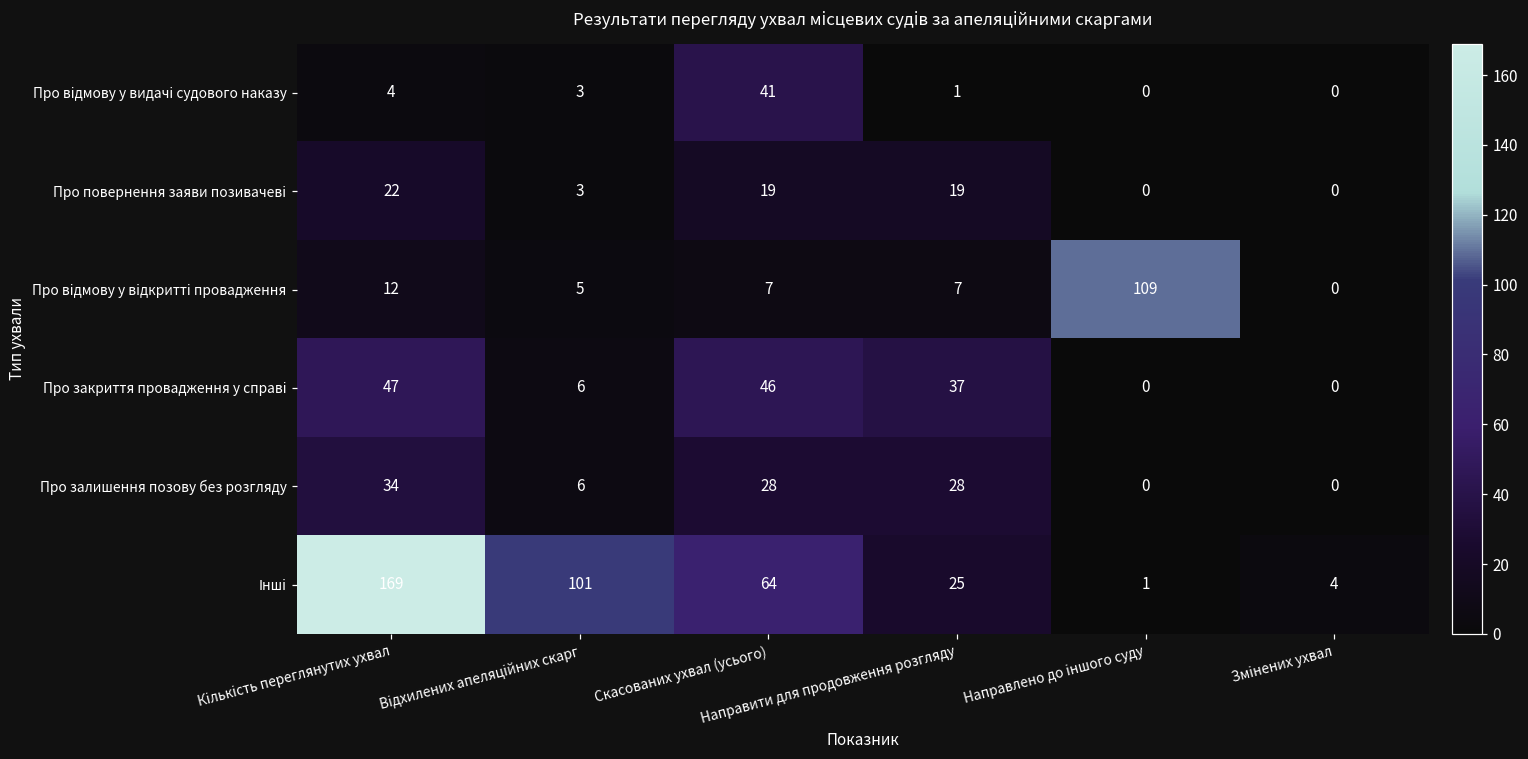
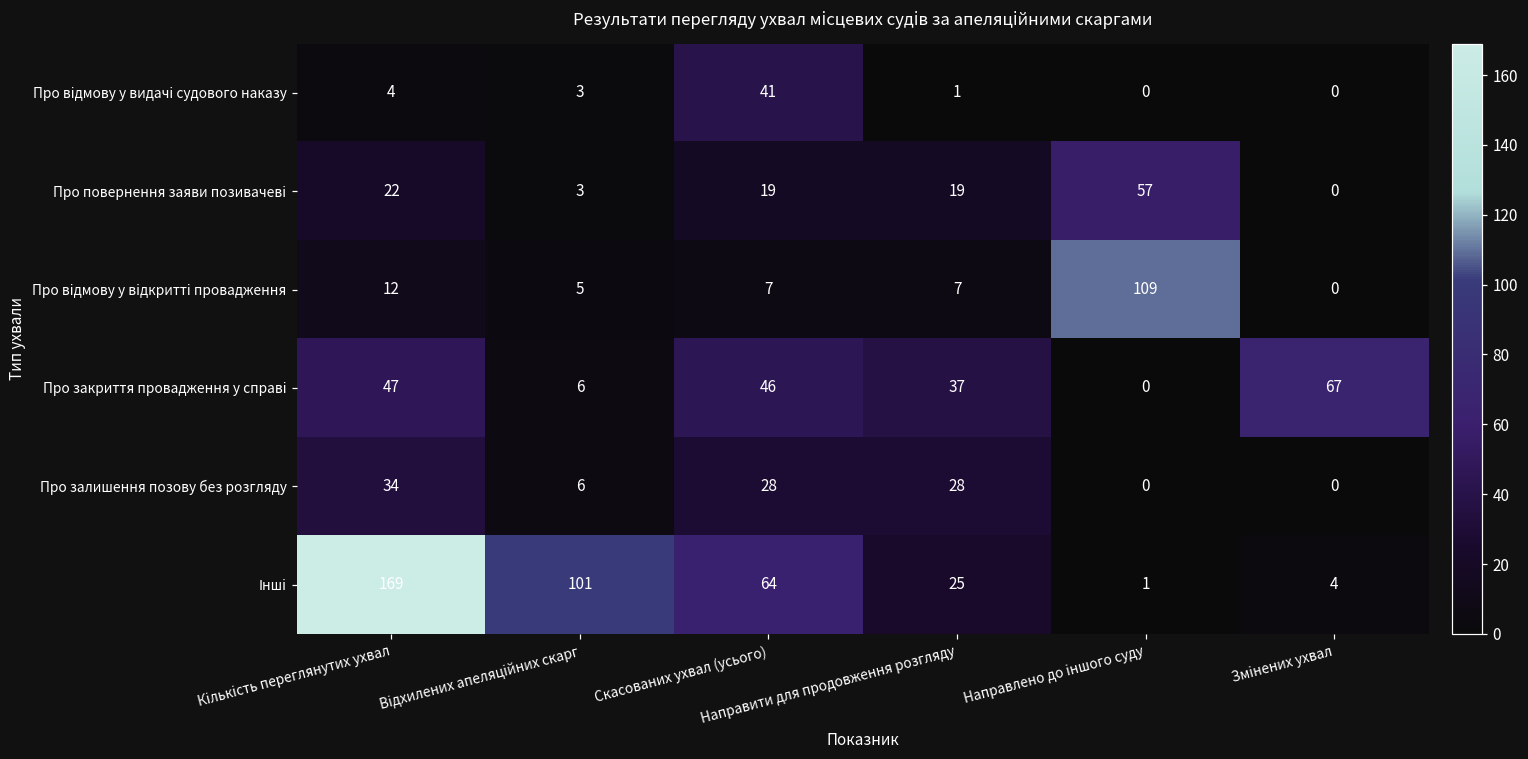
  {
    "Про відмову у видачі судового наказу": {
      "Кількість переглянутих ухвал": 4,
      "Відхилених апеляційних скарг": 3,
      "Скасованих ухвал (усього)": 41,
      "Направити для продовження розгляду": 1,
      "Направлено до іншого суду": 0,
      "Змінених ухвал": 0
    },
    "Про повернення заяви позивачеві": {
      "Кількість переглянутих ухвал": 22,
      "Відхилених апеляційних скарг": 3,
      "Скасованих ухвал (усього)": 19,
      "Направити для продовження розгляду": 19,
-     "Направлено до іншого суду": 0,
+     "Направлено до іншого суду": 57,
      "Змінених ухвал": 0
    },
    "Про відмову у відкритті провадження": {
      "Кількість переглянутих ухвал": 12,
      "Відхилених апеляційних скарг": 5,
      "Скасованих ухвал (усього)": 7,
      "Направити для продовження розгляду": 7,
      "Направлено до іншого суду": 109,
      "Змінених ухвал": 0
    },
    "Про закриття провадження у справі": {
      "Кількість переглянутих ухвал": 47,
      "Відхилених апеляційних скарг": 6,
      "Скасованих ухвал (усього)": 46,
      "Направити для продовження розгляду": 37,
      "Направлено до іншого суду": 0,
-     "Змінених ухвал": 0
+     "Змінених ухвал": 67
    },
    "Про залишення позову без розгляду": {
      "Кількість переглянутих ухвал": 34,
      "Відхилених апеляційних скарг": 6,
      "Скасованих ухвал (усього)": 28,
      "Направити для продовження розгляду": 28,
      "Направлено до іншого суду": 0,
      "Змінених ухвал": 0
    },
    "Інші": {
      "Кількість переглянутих ухвал": 169,
      "Відхилених апеляційних скарг": 101,
      "Скасованих ухвал (усього)": 64,
      "Направити для продовження розгляду": 25,
      "Направлено до іншого суду": 1,
      "Змінених ухвал": 4
    }
  }
